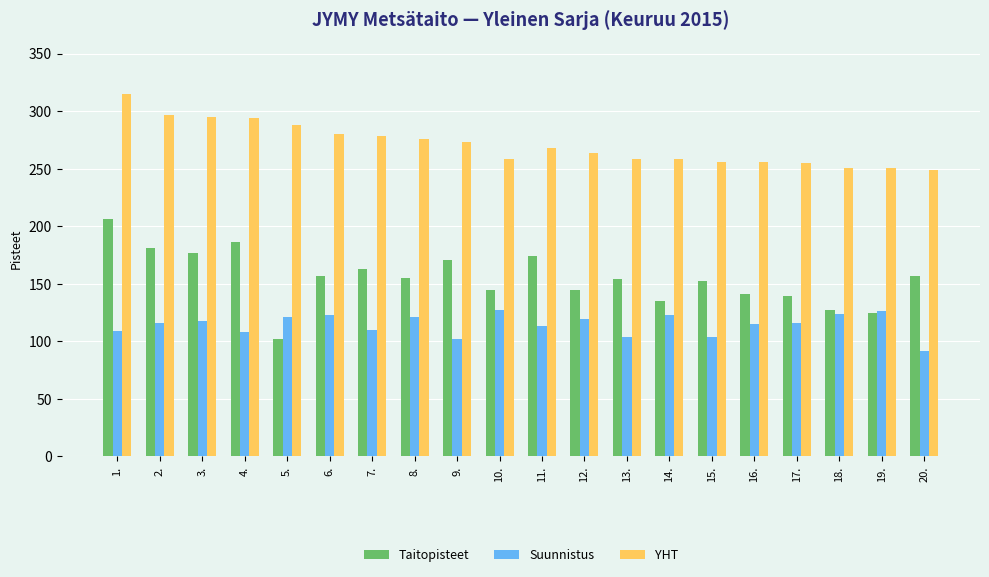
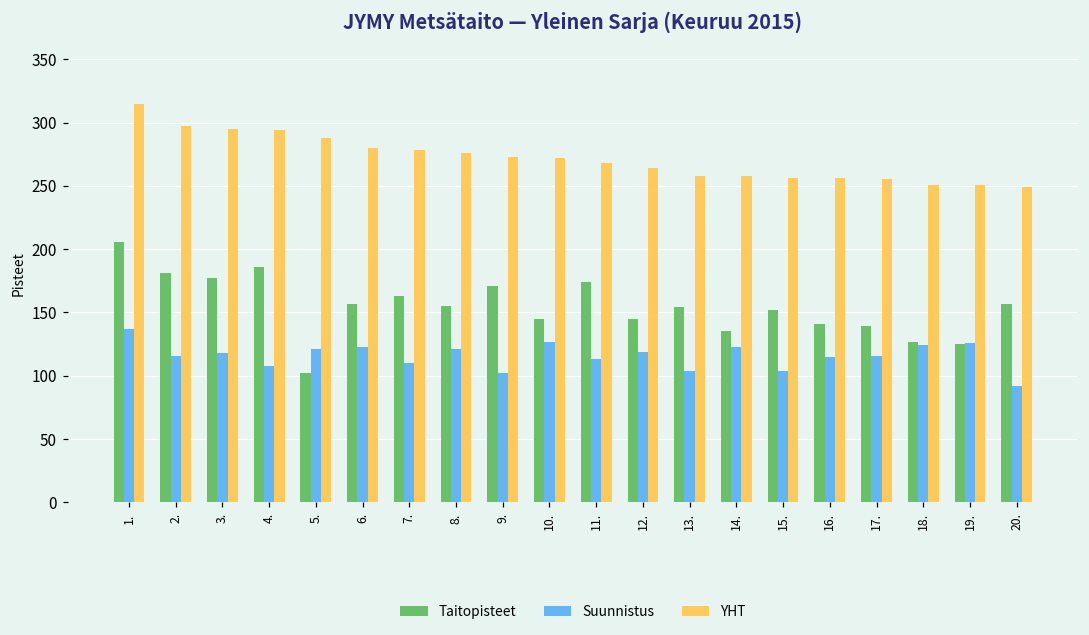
  {
    "Taitopisteet": {
      "1.": 206,
      "2.": 181,
      "3.": 177,
      "4.": 186,
      "5.": 102,
      "6.": 157,
      "7.": 163,
      "8.": 155,
      "9.": 171,
      "10.": 145,
      "11.": 174,
      "12.": 145,
      "13.": 154,
      "14.": 135,
      "15.": 152,
      "16.": 141,
      "17.": 139,
      "18.": 127,
      "19.": 125,
      "20.": 157
    },
    "Suunnistus": {
-     "1.": 109,
+     "1.": 137,
      "2.": 116,
      "3.": 118,
      "4.": 108,
      "5.": 121,
      "6.": 123,
      "7.": 110,
      "8.": 121,
      "9.": 102,
      "10.": 127,
      "11.": 113,
      "12.": 119,
      "13.": 104,
      "14.": 123,
      "15.": 104,
      "16.": 115,
      "17.": 116,
      "18.": 124,
      "19.": 126,
      "20.": 92
    },
    "YHT": {
      "1.": 315,
      "2.": 297,
      "3.": 295,
      "4.": 294,
      "5.": 288,
      "6.": 280,
      "7.": 278,
      "8.": 276,
      "9.": 273,
-     "10.": 258,
+     "10.": 272,
      "11.": 268,
      "12.": 264,
      "13.": 258,
      "14.": 258,
      "15.": 256,
      "16.": 256,
      "17.": 255,
      "18.": 251,
      "19.": 251,
      "20.": 249
    }
  }
